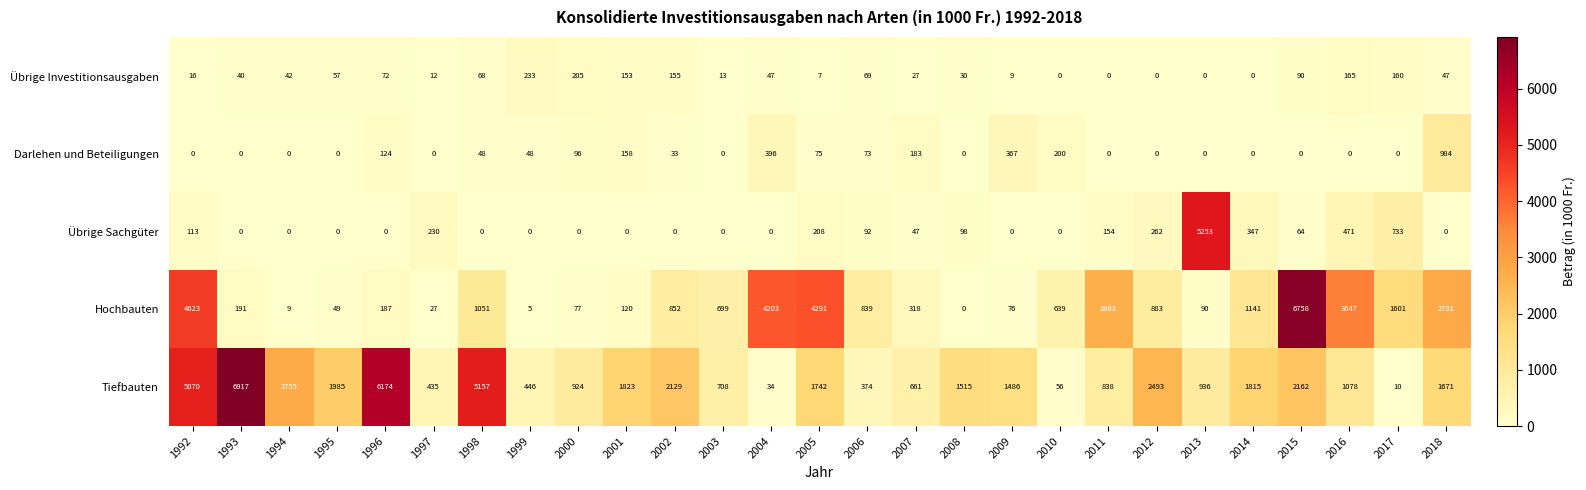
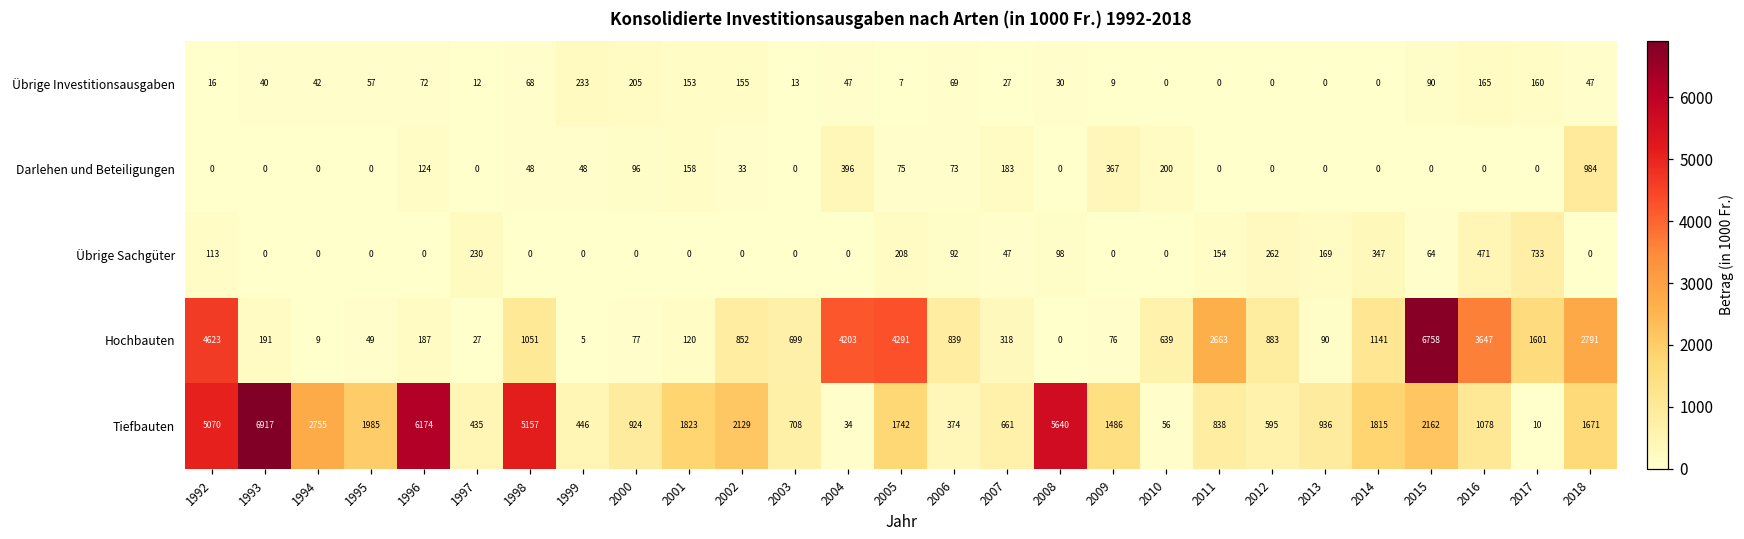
  {
    "Übrige Investitionsausgaben": {
      "1992": 16,
      "1993": 40,
      "1994": 42,
      "1995": 57,
      "1996": 72,
      "1997": 12,
      "1998": 68,
      "1999": 233,
      "2000": 205,
      "2001": 153,
      "2002": 155,
      "2003": 13,
      "2004": 47,
      "2005": 7,
      "2006": 69,
      "2007": 27,
      "2008": 30,
      "2009": 9,
      "2010": 0,
      "2011": 0,
      "2012": 0,
      "2013": 0,
      "2014": 0,
      "2015": 90,
      "2016": 165,
      "2017": 160,
      "2018": 47
    },
    "Darlehen und Beteiligungen": {
      "1992": 0,
      "1993": 0,
      "1994": 0,
      "1995": 0,
      "1996": 124,
      "1997": 0,
      "1998": 48,
      "1999": 48,
      "2000": 96,
      "2001": 158,
      "2002": 33,
      "2003": 0,
      "2004": 396,
      "2005": 75,
      "2006": 73,
      "2007": 183,
      "2008": 0,
      "2009": 367,
      "2010": 200,
      "2011": 0,
      "2012": 0,
      "2013": 0,
      "2014": 0,
      "2015": 0,
      "2016": 0,
      "2017": 0,
      "2018": 984
    },
    "Übrige Sachgüter": {
      "1992": 113,
      "1993": 0,
      "1994": 0,
      "1995": 0,
      "1996": 0,
      "1997": 230,
      "1998": 0,
      "1999": 0,
      "2000": 0,
      "2001": 0,
      "2002": 0,
      "2003": 0,
      "2004": 0,
      "2005": 208,
      "2006": 92,
      "2007": 47,
      "2008": 98,
      "2009": 0,
      "2010": 0,
      "2011": 154,
      "2012": 262,
-     "2013": 5253,
+     "2013": 169,
      "2014": 347,
      "2015": 64,
      "2016": 471,
      "2017": 733,
      "2018": 0
    },
    "Hochbauten": {
      "1992": 4623,
      "1993": 191,
      "1994": 9,
      "1995": 49,
      "1996": 187,
      "1997": 27,
      "1998": 1051,
      "1999": 5,
      "2000": 77,
      "2001": 120,
      "2002": 852,
      "2003": 699,
      "2004": 4203,
      "2005": 4291,
      "2006": 839,
      "2007": 318,
      "2008": 0,
      "2009": 76,
      "2010": 639,
      "2011": 2663,
      "2012": 883,
      "2013": 90,
      "2014": 1141,
      "2015": 6758,
      "2016": 3647,
      "2017": 1601,
      "2018": 2791
    },
    "Tiefbauten": {
      "1992": 5070,
      "1993": 6917,
      "1994": 2755,
      "1995": 1985,
      "1996": 6174,
      "1997": 435,
      "1998": 5157,
      "1999": 446,
      "2000": 924,
      "2001": 1823,
      "2002": 2129,
      "2003": 708,
      "2004": 34,
      "2005": 1742,
      "2006": 374,
      "2007": 661,
-     "2008": 1515,
+     "2008": 5640,
      "2009": 1486,
      "2010": 56,
      "2011": 838,
-     "2012": 2493,
+     "2012": 595,
      "2013": 936,
      "2014": 1815,
      "2015": 2162,
      "2016": 1078,
      "2017": 10,
      "2018": 1671
    }
  }
